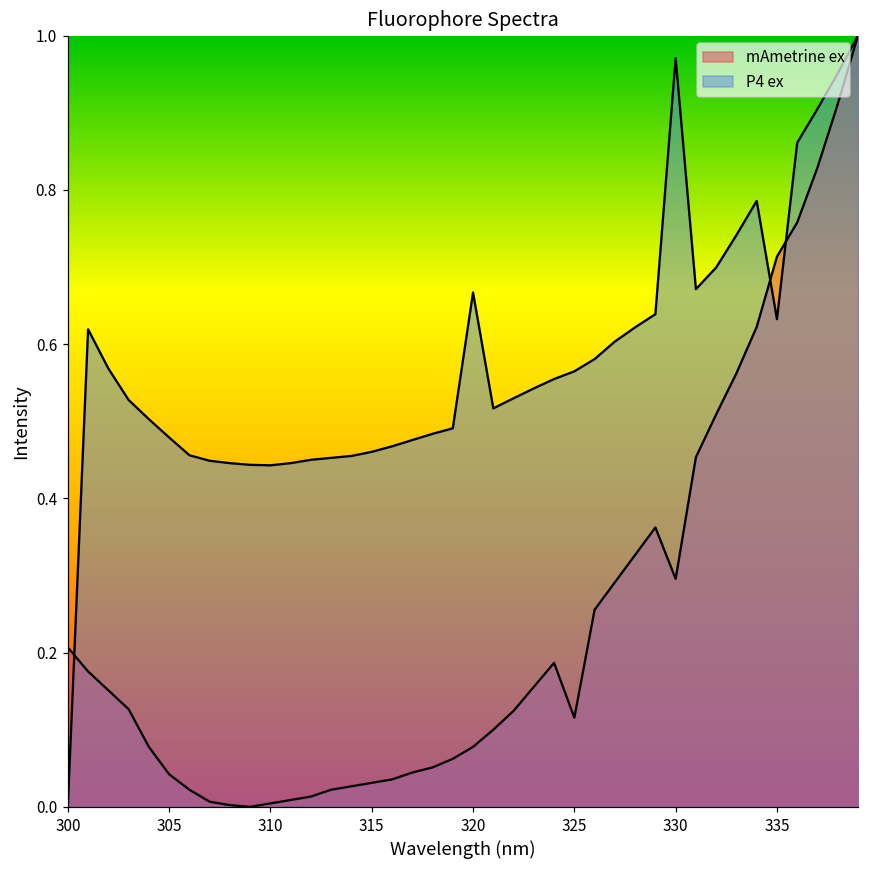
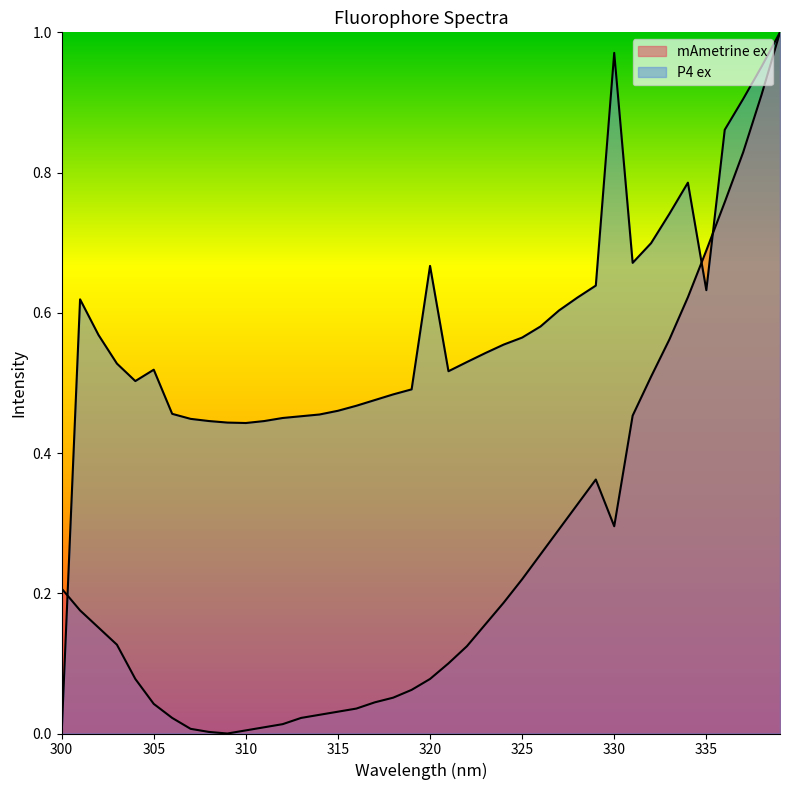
  {
    "mAmetrine ex": {
      "300": 0.21,
      "305": 0.04,
      "310": 0.00,
      "315": 0.03,
      "320": 0.08,
-     "325": 0.12,
+     "325": 0.22,
      "330": 0.30,
-     "335": 0.71
+     "335": 0.69
    },
    "P4 ex": {
      "300": 0.00,
-     "305": 0.48,
+     "305": 0.52,
      "310": 0.44,
      "315": 0.46,
      "320": 0.67,
      "325": 0.56,
      "330": 0.97,
      "335": 0.63
    }
  }
